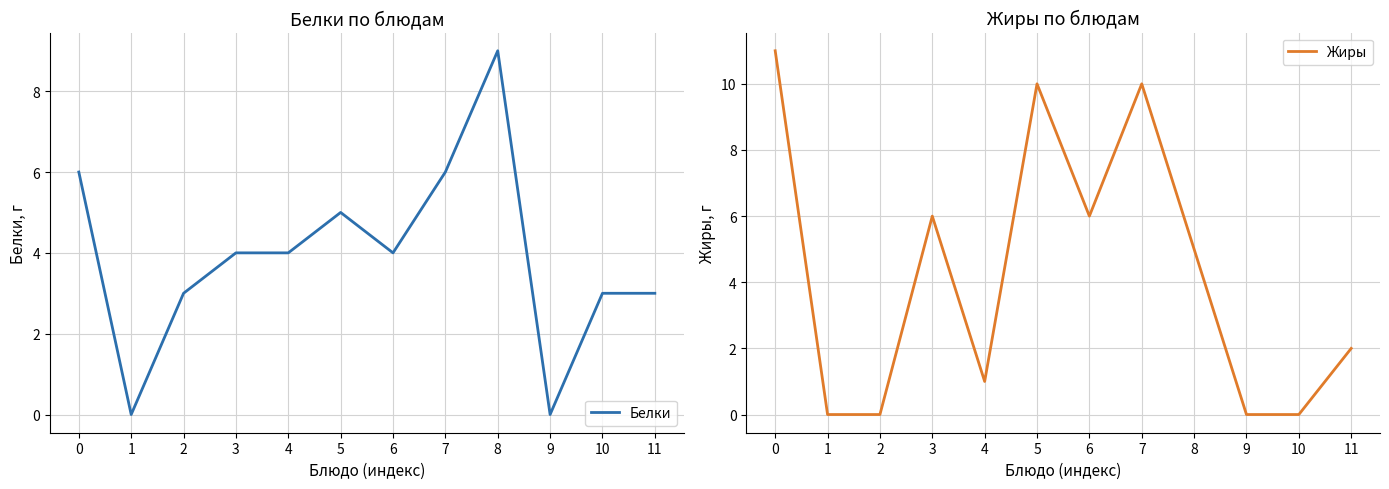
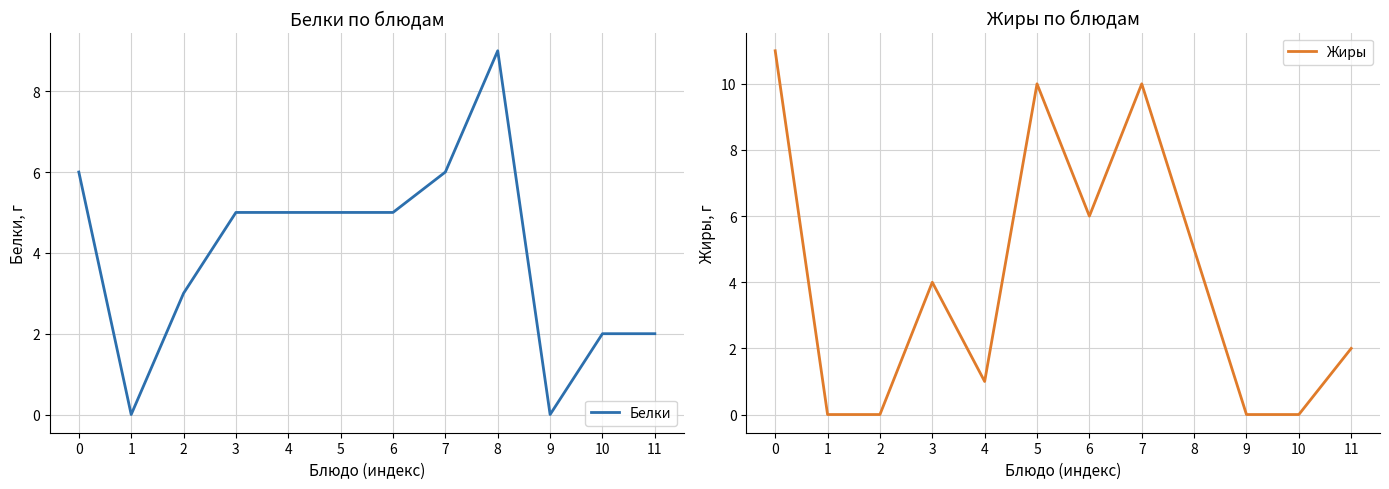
  {
    "Белки по блюдам": {
      "0": 6,
      "1": 0,
      "2": 3,
-     "3": 4,
-     "4": 4,
+     "3": 5,
+     "4": 5,
      "5": 5,
-     "6": 4,
+     "6": 5,
      "7": 6,
      "8": 9,
      "9": 0,
-     "10": 3,
-     "11": 3
+     "10": 2,
+     "11": 2
    },
    "Жиры по блюдам": {
      "0": 11,
      "1": 0,
      "2": 0,
-     "3": 6,
+     "3": 4,
      "4": 1,
      "5": 10,
      "6": 6,
      "7": 10,
      "8": 5,
      "9": 0,
      "10": 0,
      "11": 2
    }
  }
